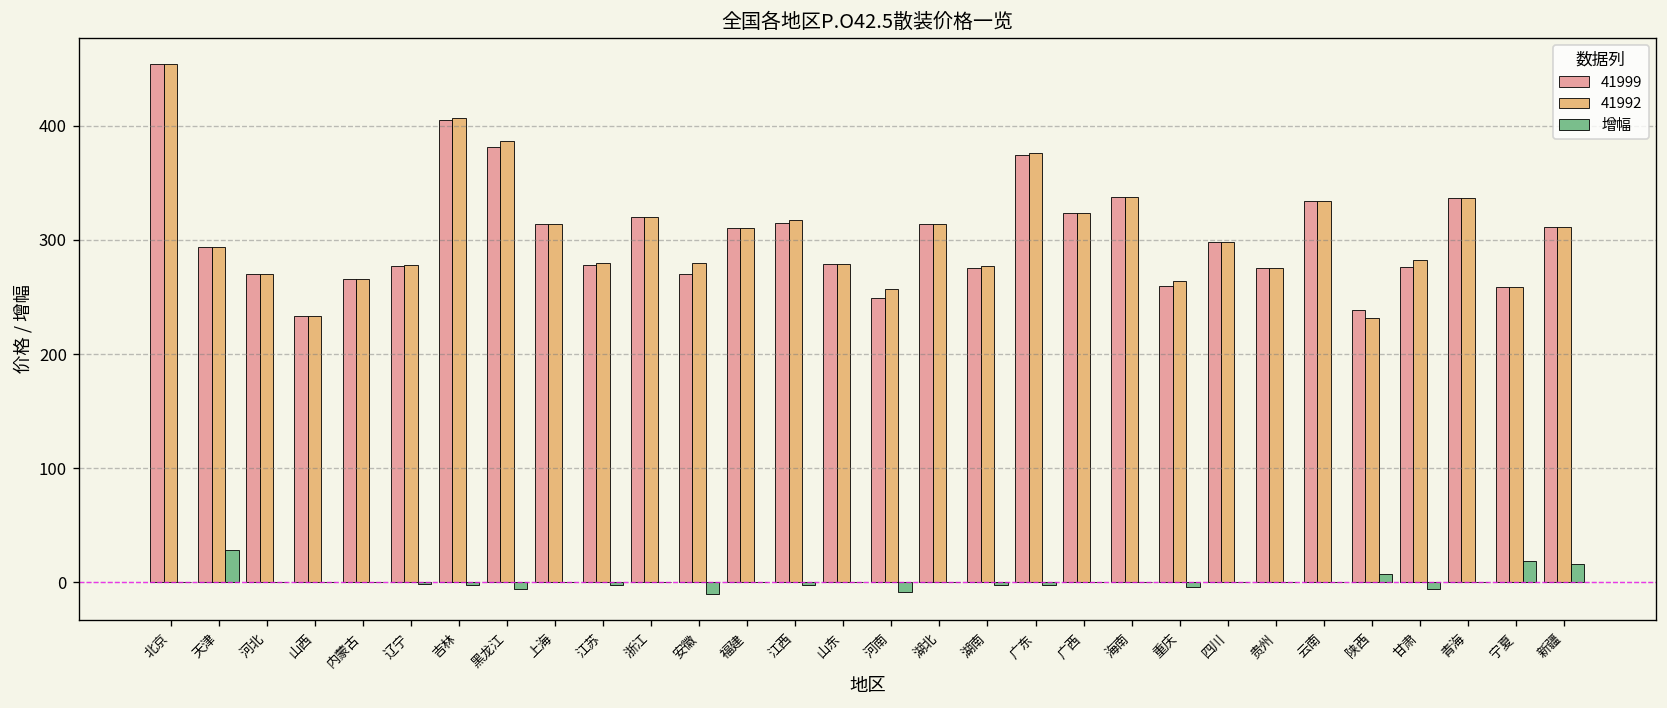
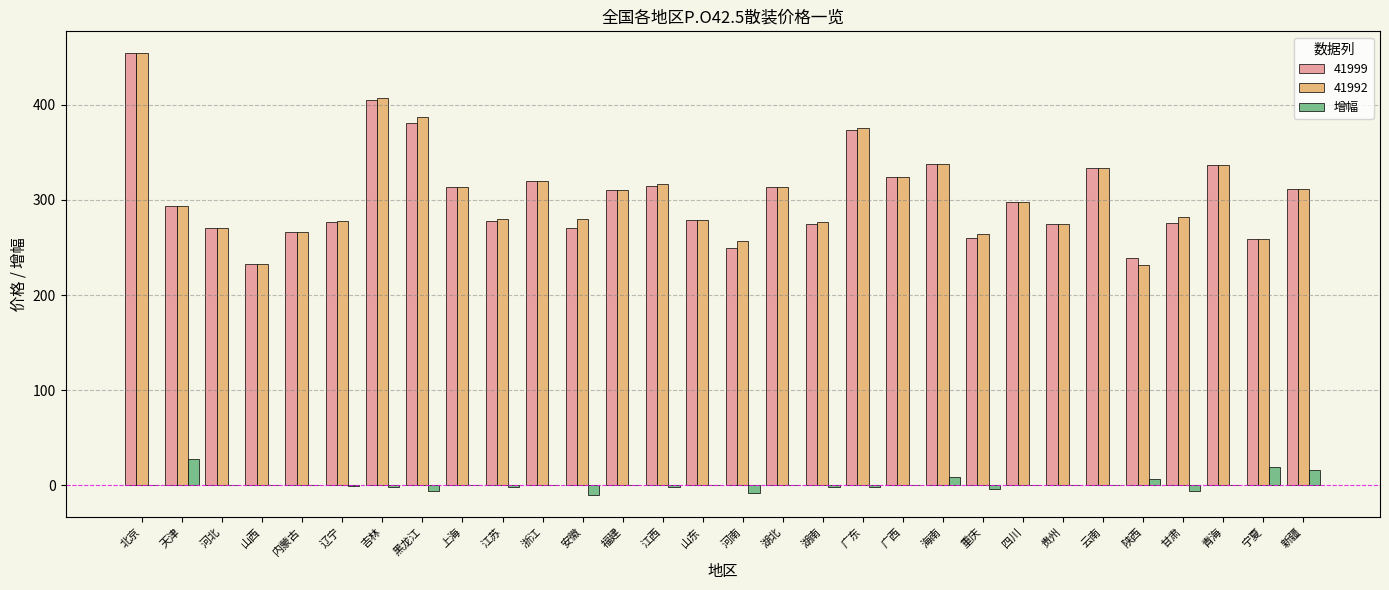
  {
    "增幅": {
      "北京": 0,
      "天津": 30,
      "河北": 0,
      "山西": 0,
      "内蒙古": 0,
      "黑龙江": -10,
      "上海": 0,
      "浙江": 0,
      "安徽": -10,
      "福建": 0,
      "山东": 0,
      "河南": -10,
      "湖北": 0,
      "广西": 0,
-     "海南": 0,
+     "海南": 10,
      "重庆": 0,
      "四川": 0,
      "贵州": 0,
      "云南": 0,
      "陕西": 10,
      "甘肃": -10,
      "青海": 0,
      "宁夏": 20,
      "新疆": 20
    }
  }
